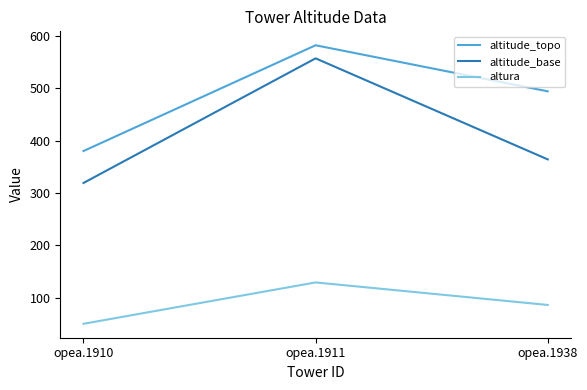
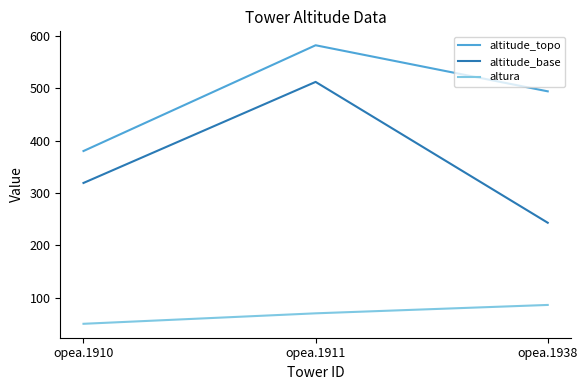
  {
    "altitude_topo": {
      "opea.1910": 380,
      "opea.1911": 580,
      "opea.1938": 490
    },
    "altitude_base": {
      "opea.1910": 320,
-     "opea.1911": 560,
-     "opea.1938": 360
+     "opea.1911": 510,
+     "opea.1938": 240
    },
    "altura": {
      "opea.1910": 50,
-     "opea.1911": 130,
+     "opea.1911": 70,
      "opea.1938": 90
    }
  }
